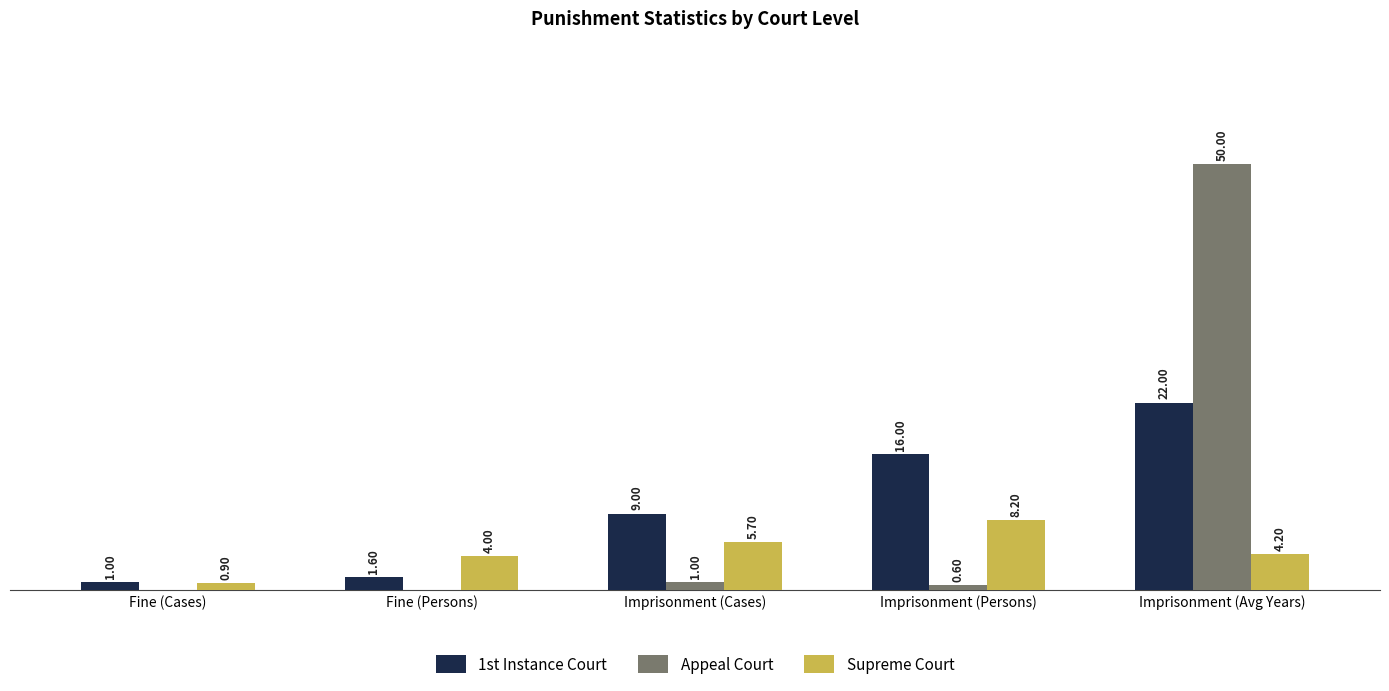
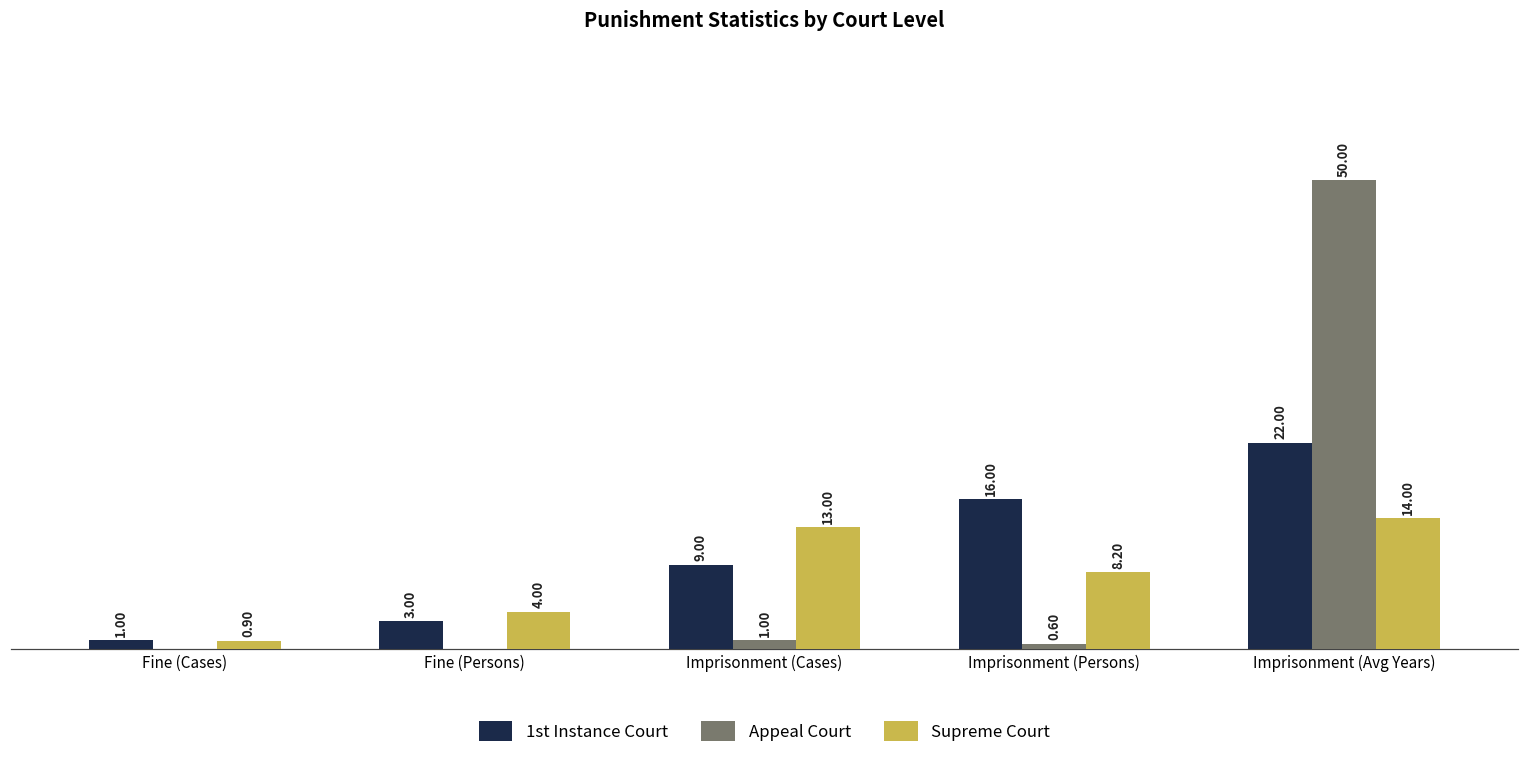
  {
    "1st Instance Court": {
      "Fine (Cases)": 1.00,
-     "Fine (Persons)": 1.60,
+     "Fine (Persons)": 3.00,
      "Imprisonment (Cases)": 9.00,
      "Imprisonment (Persons)": 16.00,
      "Imprisonment (Avg Years)": 22.00
    },
    "Appeal Court": {
      "Imprisonment (Cases)": 1.00,
      "Imprisonment (Persons)": 0.60,
      "Imprisonment (Avg Years)": 50.00
    },
    "Supreme Court": {
      "Fine (Cases)": 0.90,
      "Fine (Persons)": 4.00,
-     "Imprisonment (Cases)": 5.70,
+     "Imprisonment (Cases)": 13.00,
      "Imprisonment (Persons)": 8.20,
-     "Imprisonment (Avg Years)": 4.20
+     "Imprisonment (Avg Years)": 14.00
    }
  }
